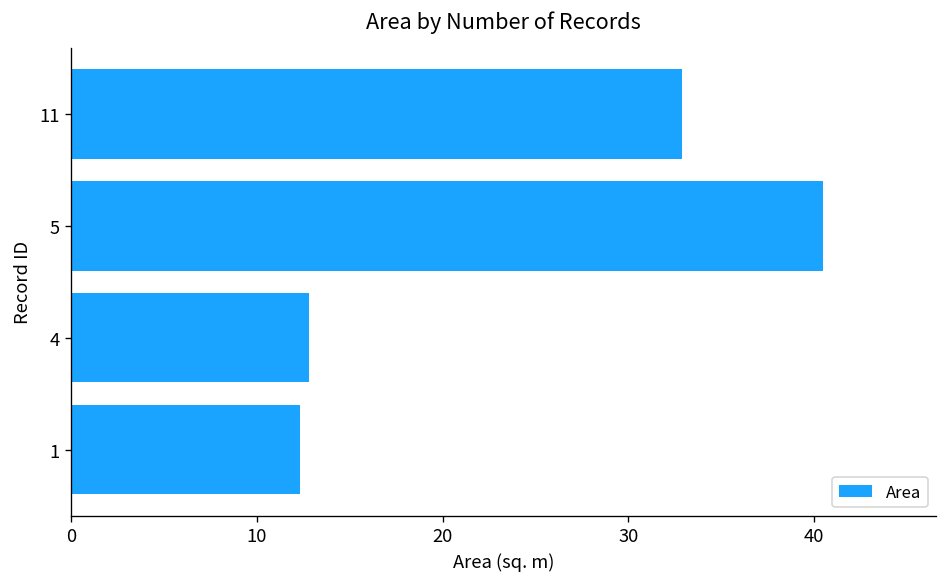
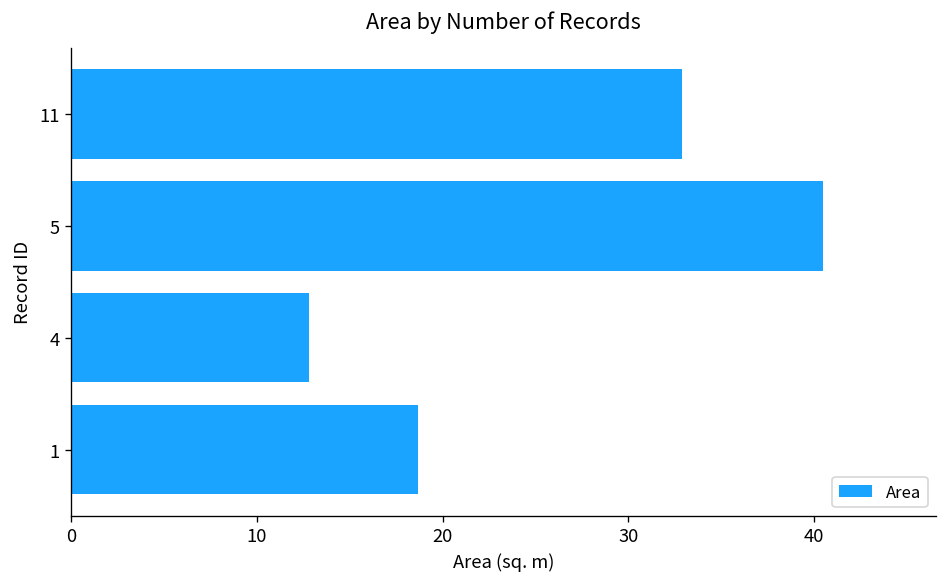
  {
    "11": 32.9,
    "5": 40.5,
    "4": 12.8,
-   "1": 12.3
+   "1": 18.7
  }
